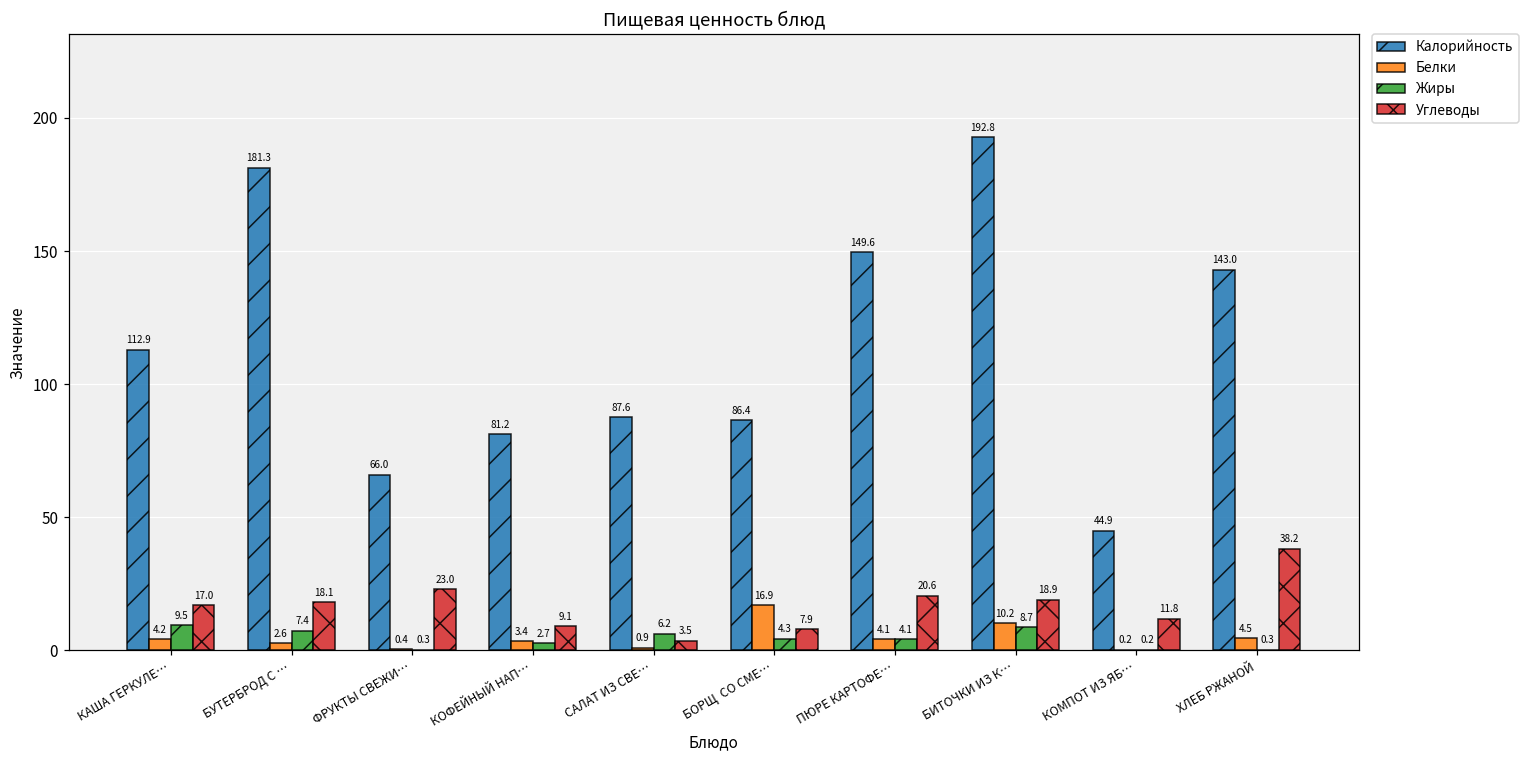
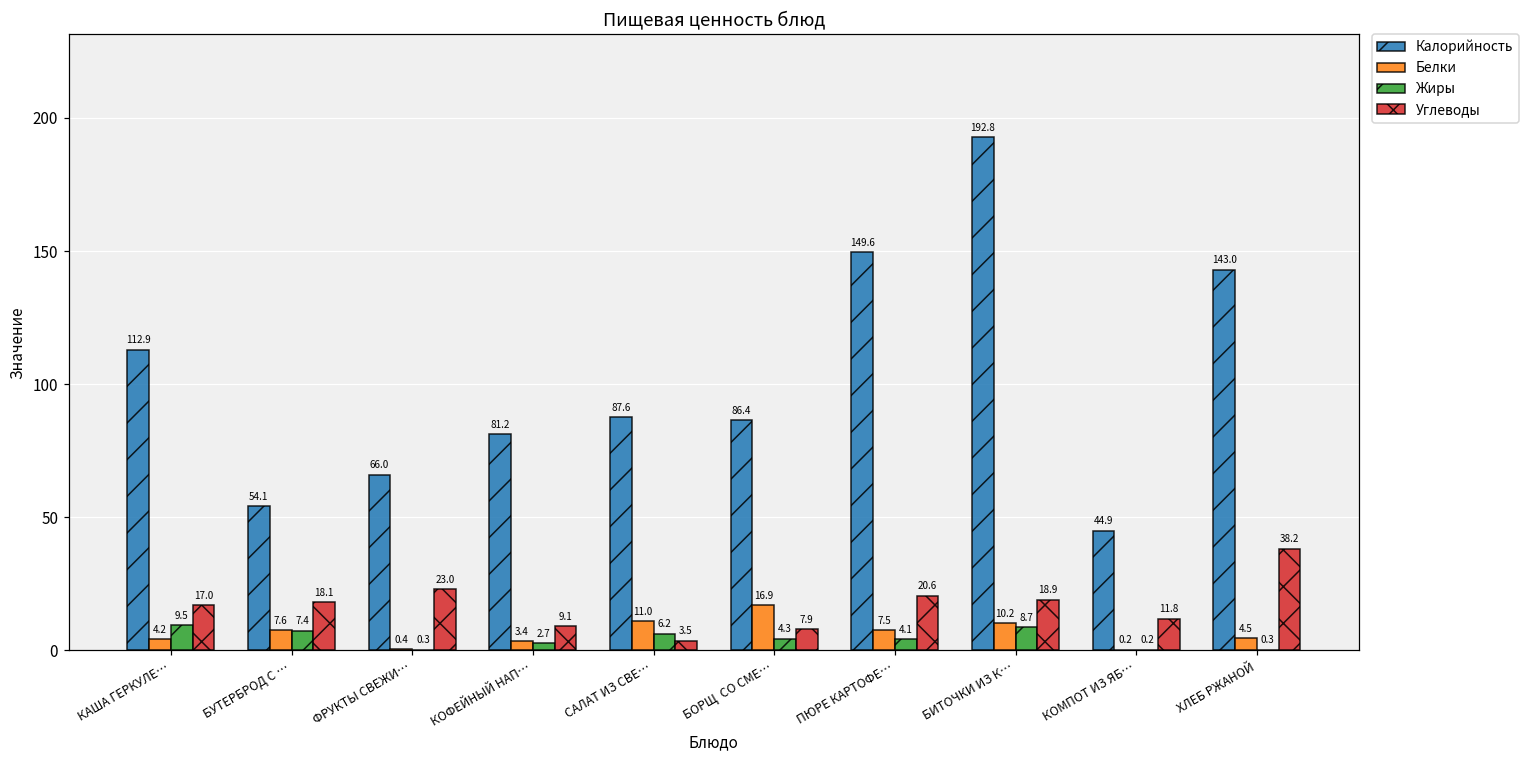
  {
    "Калорийность": {
      "КАША ГЕРКУЛЕ…": 112.9,
-     "БУТЕРБРОД С …": 181.3,
+     "БУТЕРБРОД С …": 54.1,
      "ФРУКТЫ СВЕЖИ…": 66.0,
      "КОФЕЙНЫЙ НАП…": 81.2,
      "САЛАТ ИЗ СВЕ…": 87.6,
      "БОРЩ СО СМЕ…": 86.4,
      "ПЮРЕ КАРТОФЕ…": 149.6,
      "БИТОЧКИ ИЗ К…": 192.8,
      "КОМПОТ ИЗ ЯБ…": 44.9,
      "ХЛЕБ РЖАНОЙ": 143.0
    },
    "Белки": {
      "КАША ГЕРКУЛЕ…": 4.2,
-     "БУТЕРБРОД С …": 2.6,
+     "БУТЕРБРОД С …": 7.6,
      "ФРУКТЫ СВЕЖИ…": 0.4,
      "КОФЕЙНЫЙ НАП…": 3.4,
-     "САЛАТ ИЗ СВЕ…": 0.9,
+     "САЛАТ ИЗ СВЕ…": 11.0,
      "БОРЩ СО СМЕ…": 16.9,
-     "ПЮРЕ КАРТОФЕ…": 4.1,
+     "ПЮРЕ КАРТОФЕ…": 7.5,
      "БИТОЧКИ ИЗ К…": 10.2,
      "КОМПОТ ИЗ ЯБ…": 0.2,
      "ХЛЕБ РЖАНОЙ": 4.5
    },
    "Жиры": {
      "КАША ГЕРКУЛЕ…": 9.5,
      "БУТЕРБРОД С …": 7.4,
      "ФРУКТЫ СВЕЖИ…": 0.3,
      "КОФЕЙНЫЙ НАП…": 2.7,
      "САЛАТ ИЗ СВЕ…": 6.2,
      "БОРЩ СО СМЕ…": 4.3,
      "ПЮРЕ КАРТОФЕ…": 4.1,
      "БИТОЧКИ ИЗ К…": 8.7,
      "КОМПОТ ИЗ ЯБ…": 0.2,
      "ХЛЕБ РЖАНОЙ": 0.3
    },
    "Углеводы": {
      "КАША ГЕРКУЛЕ…": 17.0,
      "БУТЕРБРОД С …": 18.1,
      "ФРУКТЫ СВЕЖИ…": 23.0,
      "КОФЕЙНЫЙ НАП…": 9.1,
      "САЛАТ ИЗ СВЕ…": 3.5,
      "БОРЩ СО СМЕ…": 7.9,
      "ПЮРЕ КАРТОФЕ…": 20.6,
      "БИТОЧКИ ИЗ К…": 18.9,
      "КОМПОТ ИЗ ЯБ…": 11.8,
      "ХЛЕБ РЖАНОЙ": 38.2
    }
  }
